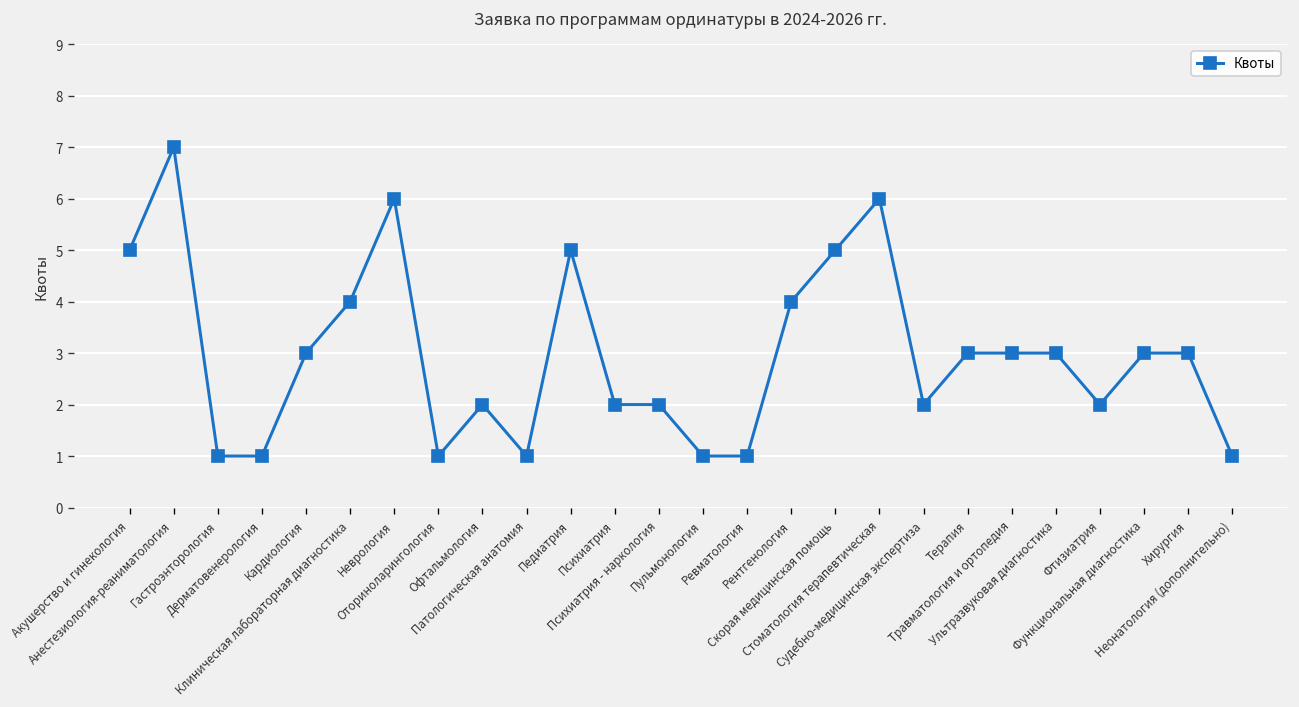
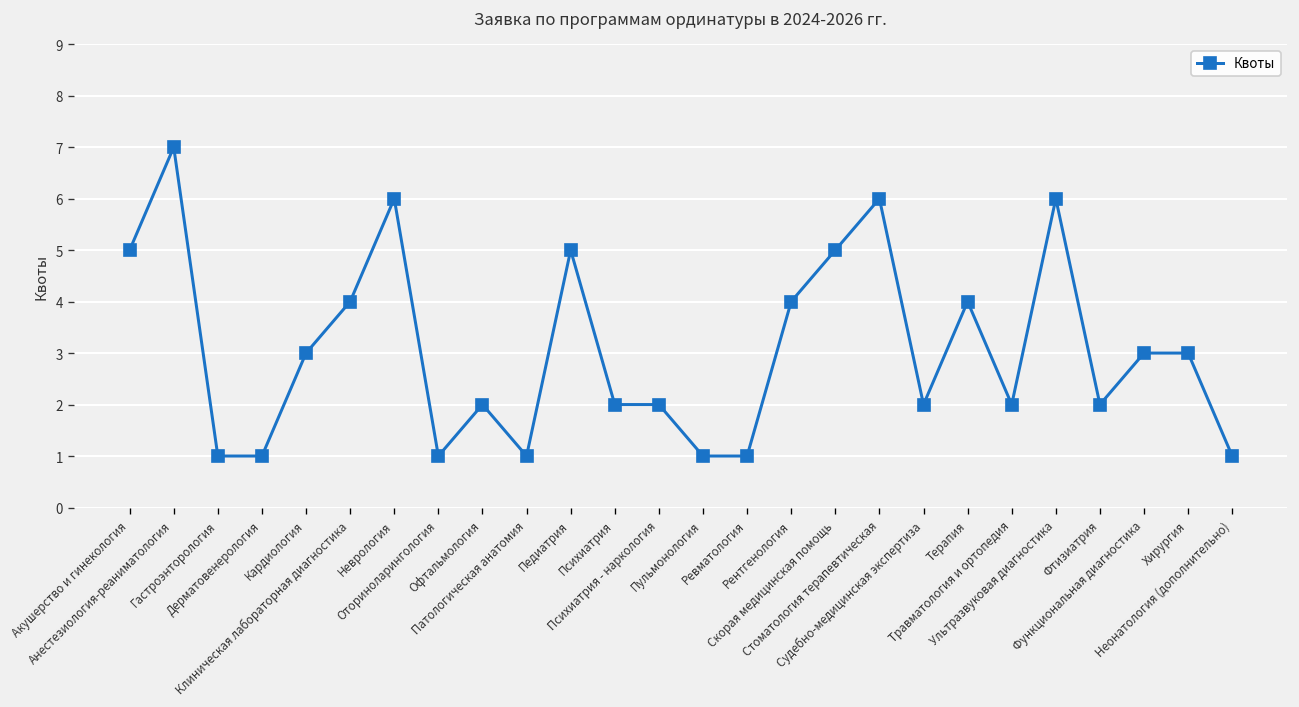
  {
    "Акушерство и гинекология": 5,
    "Анестезиология-реаниматология": 7,
    "Гастроэнторология": 1,
    "Дерматовенерология": 1,
    "Кардиология": 3,
    "Клиническая лабораторная диагностика": 4,
    "Неврология": 6,
    "Оториноларингология": 1,
    "Офтальмология": 2,
    "Патологическая анатомия": 1,
    "Педиатрия": 5,
    "Психиатрия": 2,
    "Психиатрия - наркология": 2,
    "Пульмонология": 1,
    "Ревматология": 1,
    "Рентгенология": 4,
    "Скорая медицинская помощь": 5,
    "Стоматология терапевтическая": 6,
    "Судебно-медицинская экспертиза": 2,
-   "Терапия": 3,
-   "Травматология и ортопедия": 3,
-   "Ультразвуковая диагностика": 3,
+   "Терапия": 4,
+   "Травматология и ортопедия": 2,
+   "Ультразвуковая диагностика": 6,
    "Фтизиатрия": 2,
    "Функциональная диагностика": 3,
    "Хирургия": 3,
    "Неонатология (дополнительно)": 1
  }
